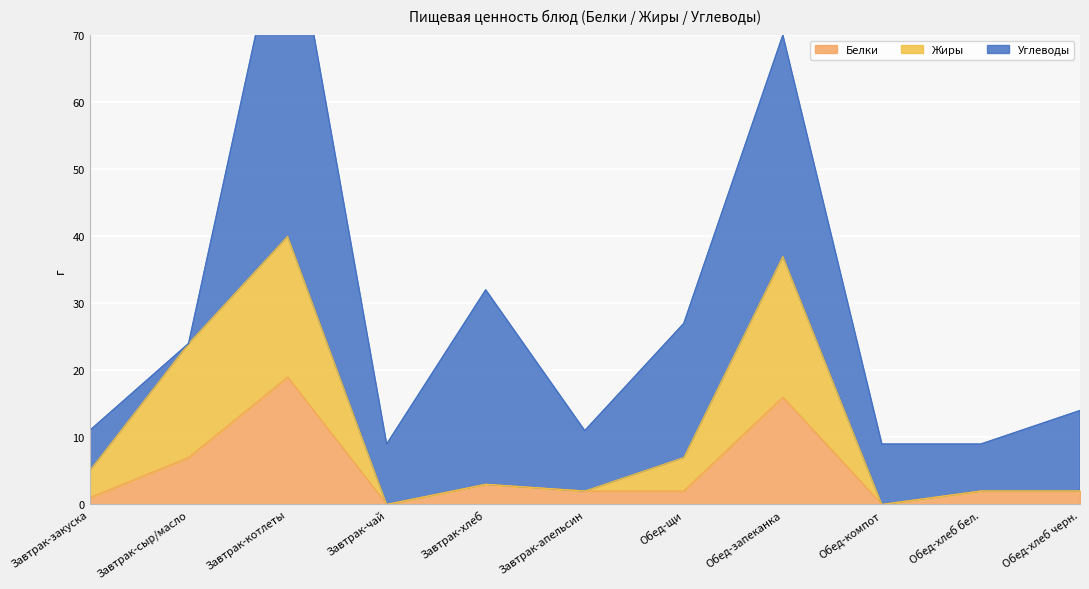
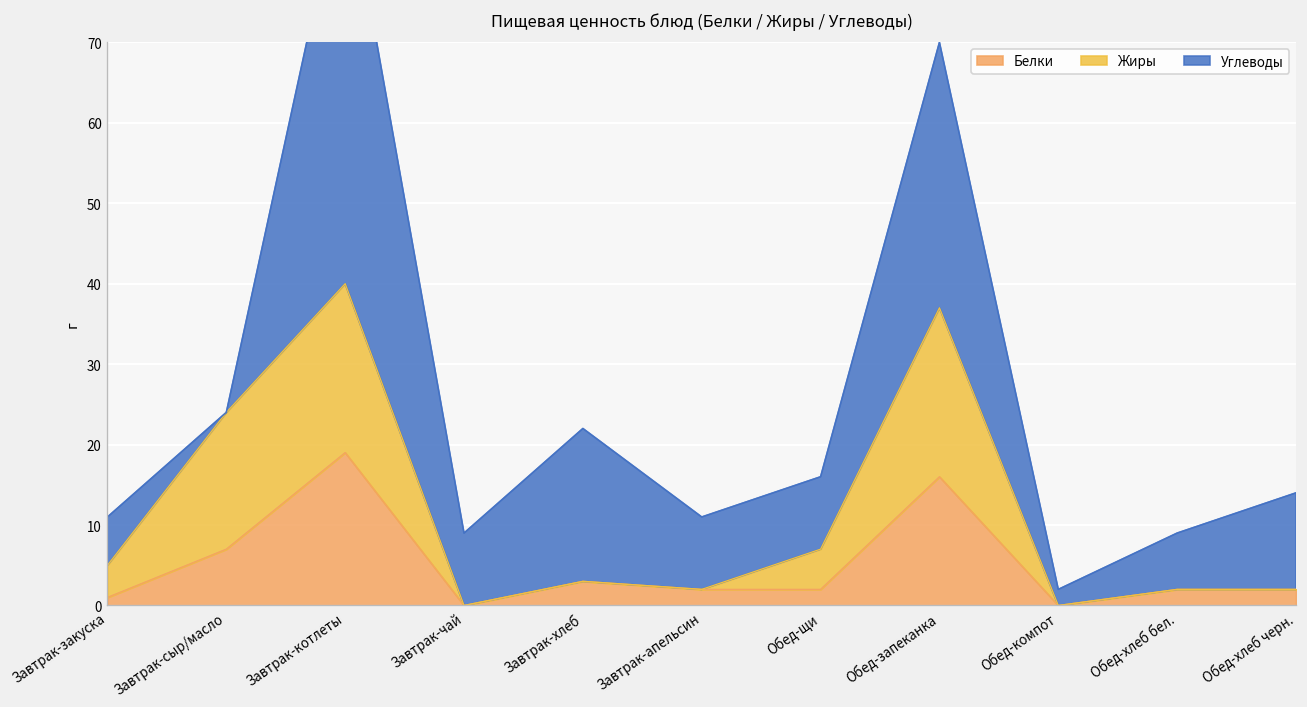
  {
    "Углеводы": {
      "Завтрак-закуска": 6,
      "Завтрак-чай": 9,
-     "Завтрак-хлеб": 29,
+     "Завтрак-хлеб": 19,
      "Завтрак-апельсин": 9,
-     "Обед-щи": 20,
+     "Обед-щи": 9,
      "Обед-запеканка": 33,
-     "Обед-компот": 9,
+     "Обед-компот": 2,
      "Обед-хлеб бел.": 7,
      "Обед-хлеб черн.": 12
    }
  }
